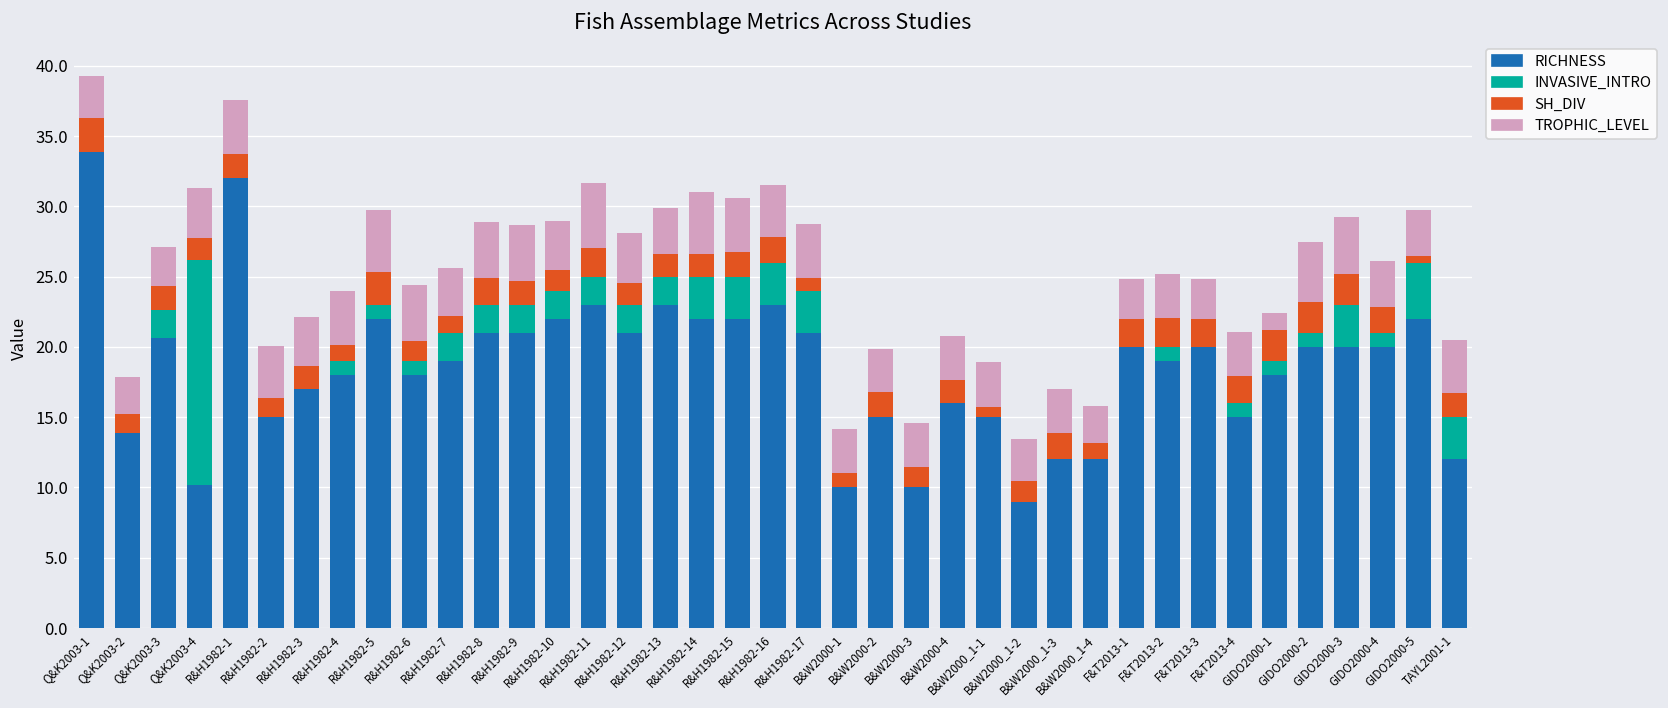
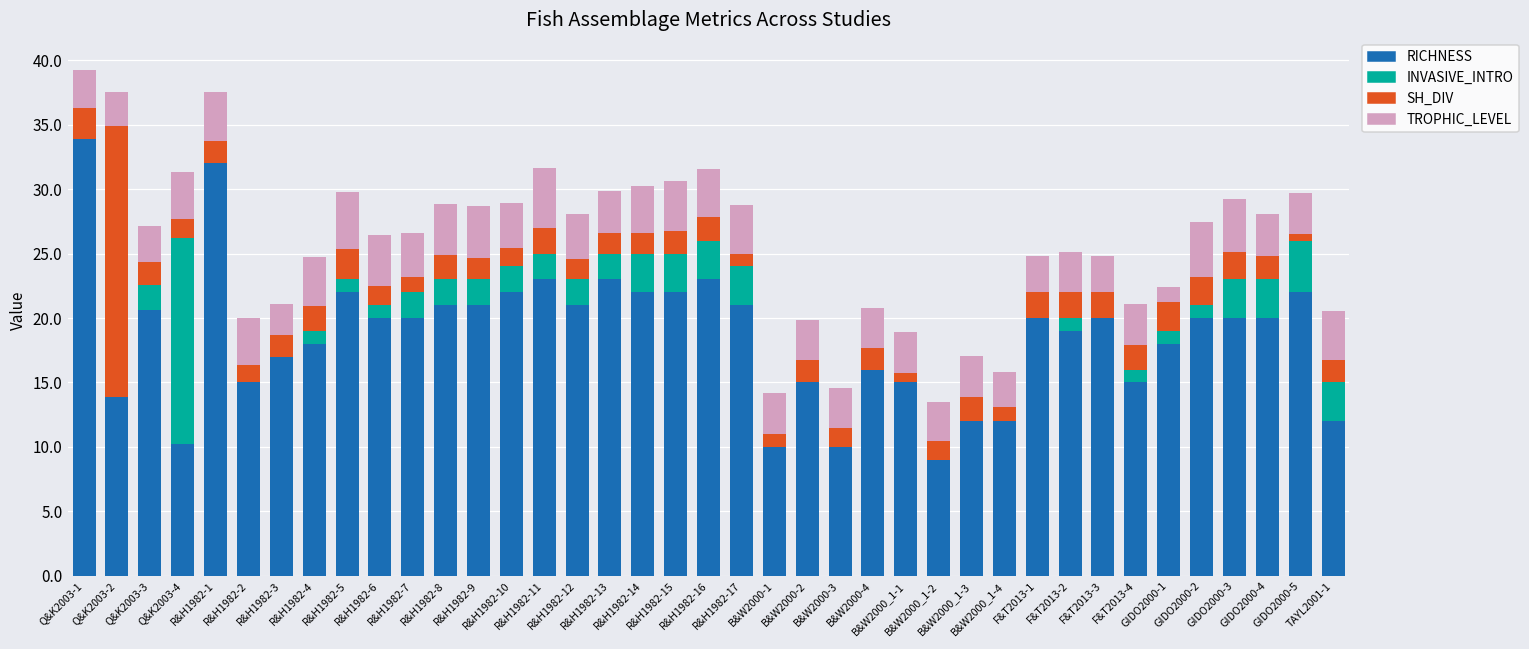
  {
    "RICHNESS": {
      "Q&K2003-1": 34,
      "Q&K2003-2": 14,
      "Q&K2003-3": 20.6,
      "Q&K2003-4": 10,
      "R&H1982-1": 32,
      "R&H1982-2": 15,
      "R&H1982-3": 17,
      "R&H1982-4": 18,
      "R&H1982-5": 22,
-     "R&H1982-6": 18,
-     "R&H1982-7": 19,
+     "R&H1982-6": 20,
+     "R&H1982-7": 20,
      "R&H1982-8": 21,
      "R&H1982-9": 21,
      "R&H1982-10": 22,
      "R&H1982-11": 23,
      "R&H1982-12": 21,
      "R&H1982-13": 23,
      "R&H1982-14": 22,
      "R&H1982-15": 22,
      "R&H1982-16": 23,
      "R&H1982-17": 21,
      "B&W2000-1": 10,
      "B&W2000-2": 15,
      "B&W2000-3": 10,
      "B&W2000-4": 16,
      "B&W2000_1-1": 15,
      "B&W2000_1-2": 9,
      "B&W2000_1-3": 12,
      "B&W2000_1-4": 12,
      "F&T2013-1": 20,
      "F&T2013-2": 19,
      "F&T2013-3": 20,
      "F&T2013-4": 15,
      "GIDO2000-1": 18,
      "GIDO2000-2": 20,
      "GIDO2000-3": 20,
      "GIDO2000-4": 20,
      "GIDO2000-5": 22,
      "TAYL2001-1": 12
    },
    "INVASIVE_INTRO": {
      "Q&K2003-1": 0,
      "Q&K2003-2": 0,
      "Q&K2003-3": 2,
      "Q&K2003-4": 16,
      "R&H1982-1": 0,
      "R&H1982-2": 0,
      "R&H1982-3": 0,
      "R&H1982-4": 1,
      "R&H1982-5": 1,
      "R&H1982-6": 1,
      "R&H1982-7": 2,
      "R&H1982-8": 2,
      "R&H1982-9": 2,
      "R&H1982-10": 2,
      "R&H1982-11": 2,
      "R&H1982-12": 2,
      "R&H1982-13": 2,
      "R&H1982-14": 3,
      "R&H1982-15": 3,
      "R&H1982-16": 3,
      "R&H1982-17": 3,
      "B&W2000-1": 0,
      "B&W2000-2": 0,
      "B&W2000-3": 0,
      "B&W2000-4": 0,
      "B&W2000_1-1": 0,
      "B&W2000_1-2": 0,
      "B&W2000_1-3": 0,
      "B&W2000_1-4": 0,
      "F&T2013-1": 0,
      "F&T2013-2": 1,
      "F&T2013-3": 0,
      "F&T2013-4": 1,
      "GIDO2000-1": 1,
      "GIDO2000-2": 1,
      "GIDO2000-3": 3,
-     "GIDO2000-4": 1,
+     "GIDO2000-4": 3,
      "GIDO2000-5": 4,
      "TAYL2001-1": 3
    },
    "SH_DIV": {
      "Q&K2003-1": 2.4,
-     "Q&K2003-2": 1.3,
+     "Q&K2003-2": 21.0,
      "Q&K2003-3": 1.8,
      "Q&K2003-4": 1.5,
      "R&H1982-1": 1.8,
      "R&H1982-2": 1.4,
      "R&H1982-3": 1.7,
-     "R&H1982-4": 1.1,
+     "R&H1982-4": 1.9,
      "R&H1982-5": 2.3,
      "R&H1982-6": 1.5,
      "R&H1982-7": 1.2,
      "R&H1982-8": 1.9,
      "R&H1982-9": 1.7,
      "R&H1982-10": 1.4,
      "R&H1982-11": 2.0,
      "R&H1982-12": 1.5,
      "R&H1982-13": 1.6,
      "R&H1982-14": 1.6,
      "R&H1982-15": 1.7,
      "R&H1982-16": 1.8,
      "R&H1982-17": 0.9,
      "B&W2000-1": 1.0,
      "B&W2000-2": 1.8,
      "B&W2000-3": 1.5,
      "B&W2000-4": 1.6,
      "B&W2000_1-1": 0.7,
      "B&W2000_1-2": 1.5,
      "B&W2000_1-3": 1.9,
      "B&W2000_1-4": 1.1,
      "F&T2013-1": 2.0,
      "F&T2013-2": 2.0,
      "F&T2013-3": 2.0,
      "F&T2013-4": 1.9,
      "GIDO2000-1": 2.2,
      "GIDO2000-2": 2.2,
      "GIDO2000-3": 2.2,
      "GIDO2000-4": 1.8,
      "GIDO2000-5": 0.5,
      "TAYL2001-1": 1.7
    },
    "TROPHIC_LEVEL": {
      "Q&K2003-1": 3.0,
      "Q&K2003-2": 2.7,
      "Q&K2003-3": 2.8,
      "Q&K2003-4": 3.6,
      "R&H1982-1": 3.8,
      "R&H1982-2": 3.7,
-     "R&H1982-3": 3.5,
+     "R&H1982-3": 2.4,
      "R&H1982-4": 3.8,
      "R&H1982-5": 4.4,
      "R&H1982-6": 4.0,
      "R&H1982-7": 3.4,
      "R&H1982-8": 4.0,
      "R&H1982-9": 4.0,
      "R&H1982-10": 3.5,
      "R&H1982-11": 4.7,
      "R&H1982-12": 3.6,
      "R&H1982-13": 3.3,
-     "R&H1982-14": 4.4,
+     "R&H1982-14": 3.6,
      "R&H1982-15": 3.9,
      "R&H1982-16": 3.7,
      "R&H1982-17": 3.8,
      "B&W2000-1": 3.2,
      "B&W2000-2": 3.1,
      "B&W2000-3": 3.1,
      "B&W2000-4": 3.1,
      "B&W2000_1-1": 3.2,
      "B&W2000_1-2": 3.0,
      "B&W2000_1-3": 3.1,
      "B&W2000_1-4": 2.6,
      "F&T2013-1": 2.8,
      "F&T2013-2": 3.1,
      "F&T2013-3": 2.8,
      "F&T2013-4": 3.1,
      "GIDO2000-1": 1.2,
      "GIDO2000-2": 4.3,
      "GIDO2000-3": 4.1,
      "GIDO2000-4": 3.3,
      "GIDO2000-5": 3.2,
      "TAYL2001-1": 3.8
    }
  }
